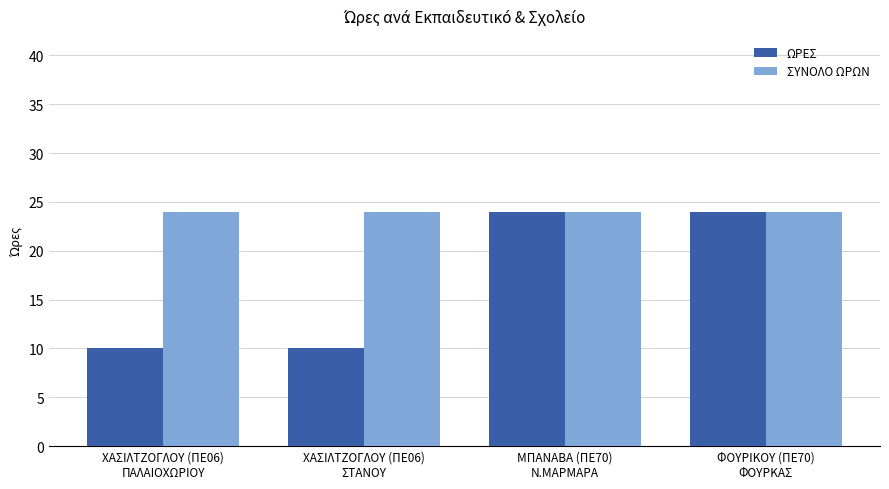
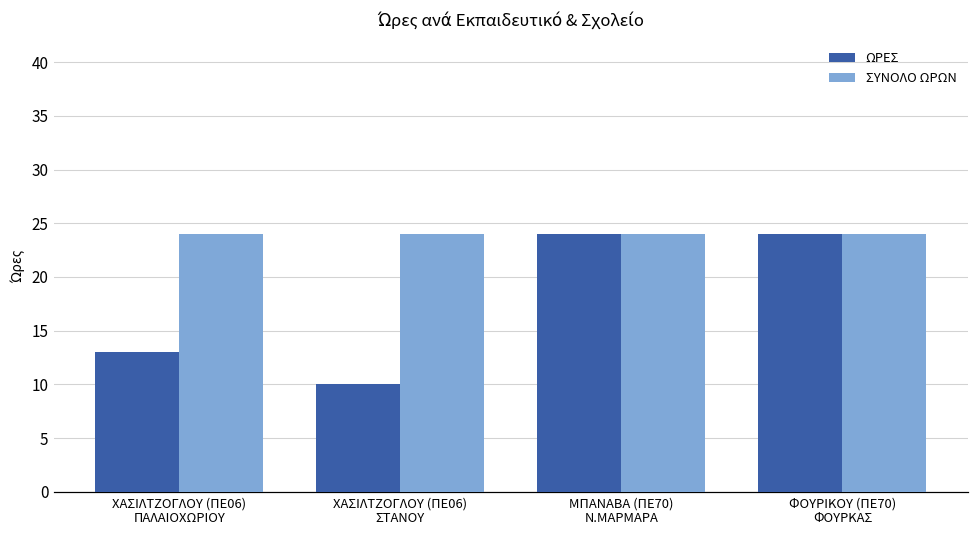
  {
    "ΩΡΕΣ": {
-     "ΧΑΣΙΛΤΖΟΓΛΟΥ (ΠΕ06) ΠΑΛΑΙΟΧΩΡΙΟΥ": 10,
+     "ΧΑΣΙΛΤΖΟΓΛΟΥ (ΠΕ06) ΠΑΛΑΙΟΧΩΡΙΟΥ": 13,
      "ΧΑΣΙΛΤΖΟΓΛΟΥ (ΠΕ06) ΣΤΑΝΟΥ": 10,
      "ΜΠΑΝΑΒΑ (ΠΕ70) Ν.ΜΑΡΜΑΡΑ": 24,
      "ΦΟΥΡΙΚΟΥ (ΠΕ70) ΦΟΥΡΚΑΣ": 24
    },
    "ΣΥΝΟΛΟ ΩΡΩΝ": {
      "ΧΑΣΙΛΤΖΟΓΛΟΥ (ΠΕ06) ΠΑΛΑΙΟΧΩΡΙΟΥ": 24,
      "ΧΑΣΙΛΤΖΟΓΛΟΥ (ΠΕ06) ΣΤΑΝΟΥ": 24,
      "ΜΠΑΝΑΒΑ (ΠΕ70) Ν.ΜΑΡΜΑΡΑ": 24,
      "ΦΟΥΡΙΚΟΥ (ΠΕ70) ΦΟΥΡΚΑΣ": 24
    }
  }
